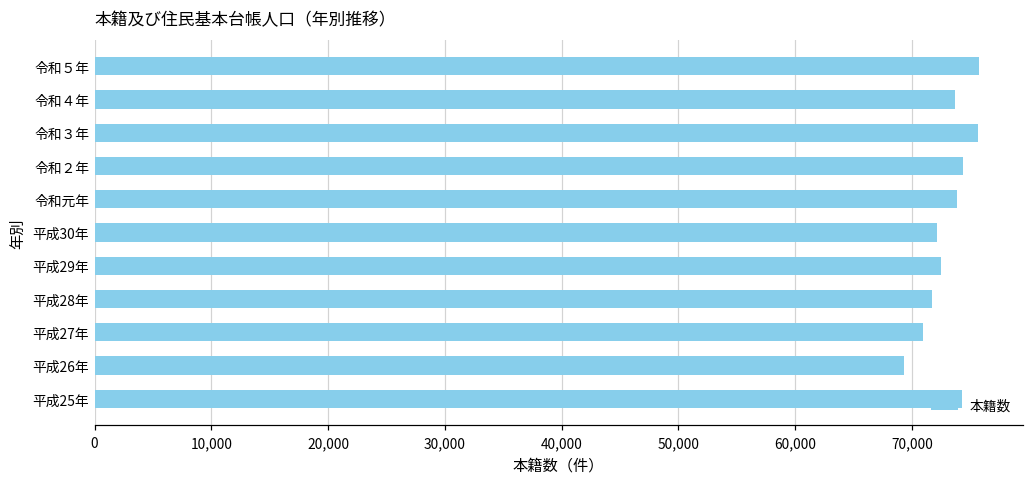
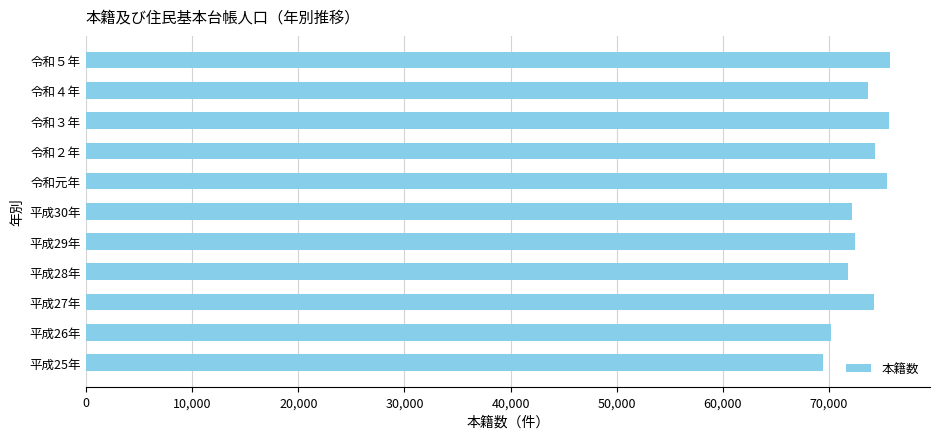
  {
    "令和５年": "75,700",
    "令和４年": "73,600",
    "令和３年": "75,600",
    "令和２年": "74,300",
-   "令和元年": "73,800",
+   "令和元年": "75,500",
    "平成30年": "72,100",
    "平成29年": "72,500",
    "平成28年": "71,700",
-   "平成27年": "70,900",
-   "平成26年": "69,300",
-   "平成25年": "74,300"
+   "平成27年": "74,300",
+   "平成26年": "70,200",
+   "平成25年": "69,400"
  }
